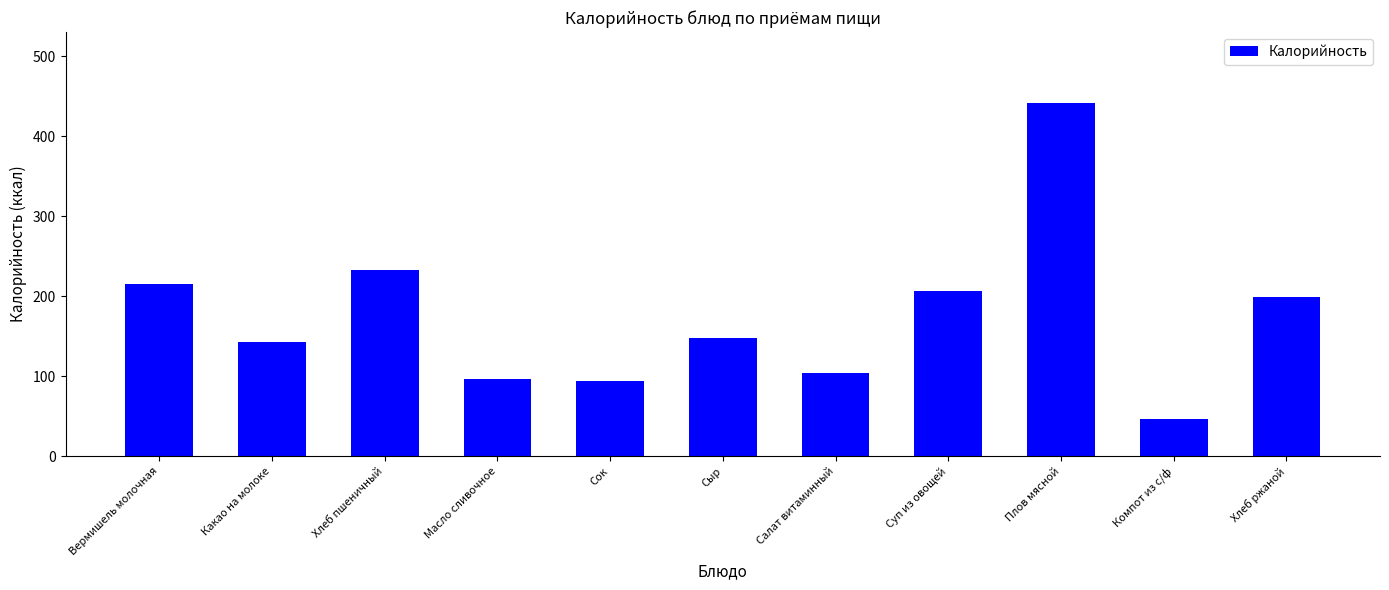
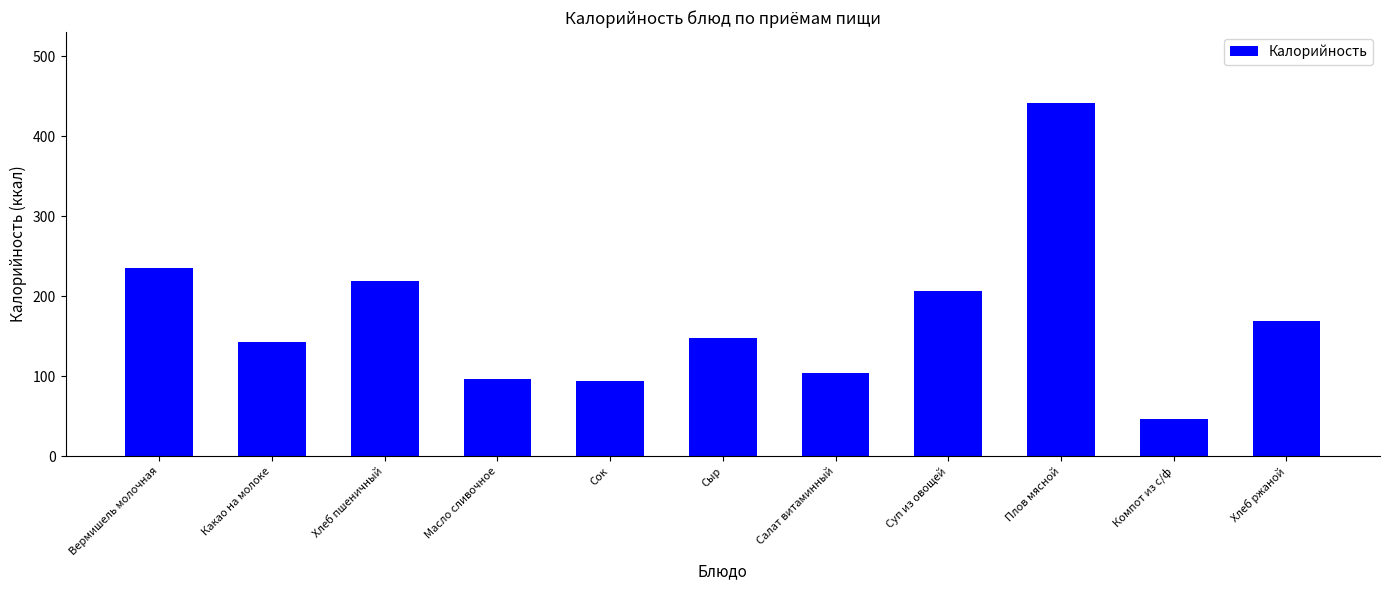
  {
-   "Вермишель молочная": 220,
+   "Вермишель молочная": 240,
    "Какао на молоке": 140,
-   "Хлеб пшеничный": 230,
+   "Хлеб пшеничный": 220,
    "Масло сливочное": 100,
    "Сок": 90,
    "Сыр": 150,
    "Салат витаминный": 100,
    "Суп из овощей": 210,
    "Плов мясной": 440,
    "Компот из с/ф": 50,
-   "Хлеб ржаной": 200
+   "Хлеб ржаной": 170
  }
